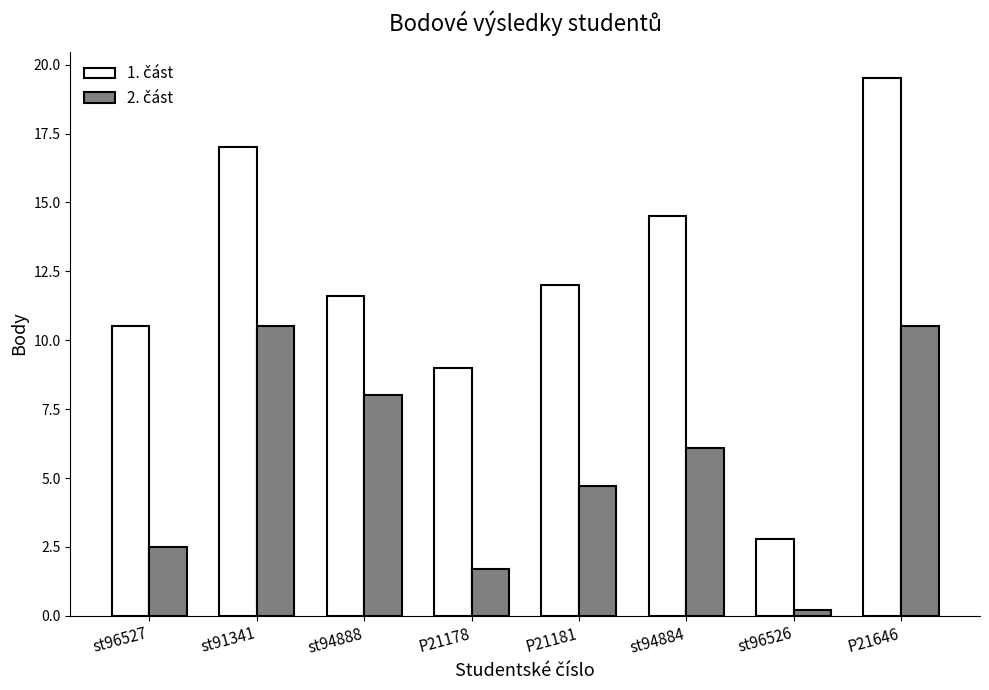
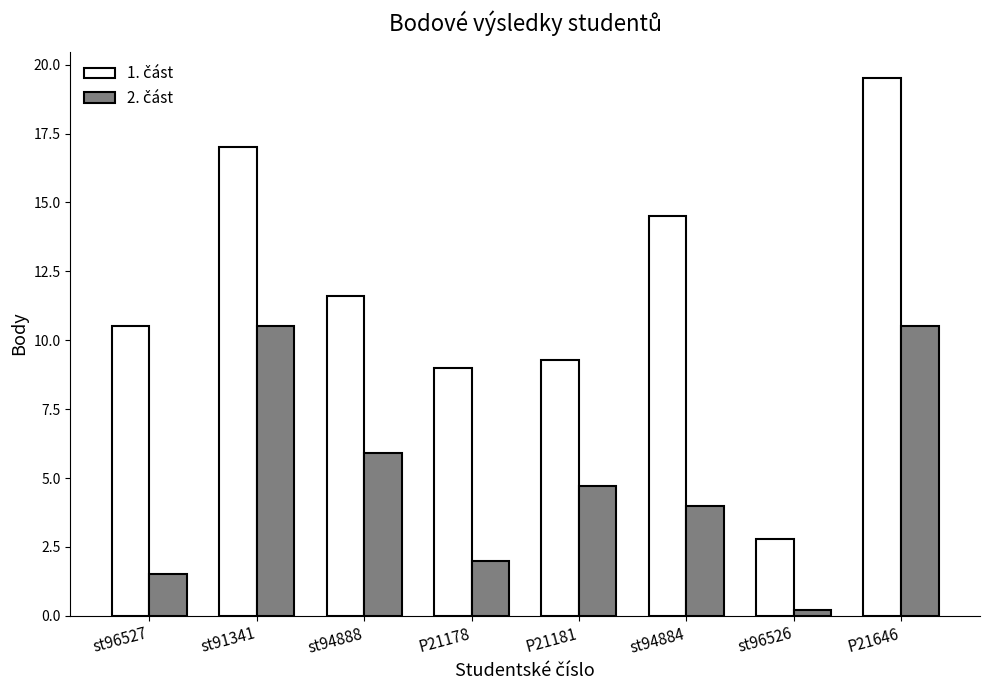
  {
    "1. část": {
      "st96527": 10.5,
      "st91341": 17.0,
      "st94888": 11.6,
      "P21178": 9.0,
-     "P21181": 12.0,
+     "P21181": 9.3,
      "st94884": 14.5,
      "st96526": 2.8,
      "P21646": 19.5
    },
    "2. část": {
-     "st96527": 2.5,
+     "st96527": 1.5,
      "st91341": 10.5,
-     "st94888": 8.0,
-     "P21178": 1.7,
+     "st94888": 5.9,
+     "P21178": 2.0,
      "P21181": 4.7,
-     "st94884": 6.1,
+     "st94884": 4.0,
      "st96526": 0.2,
      "P21646": 10.5
    }
  }
